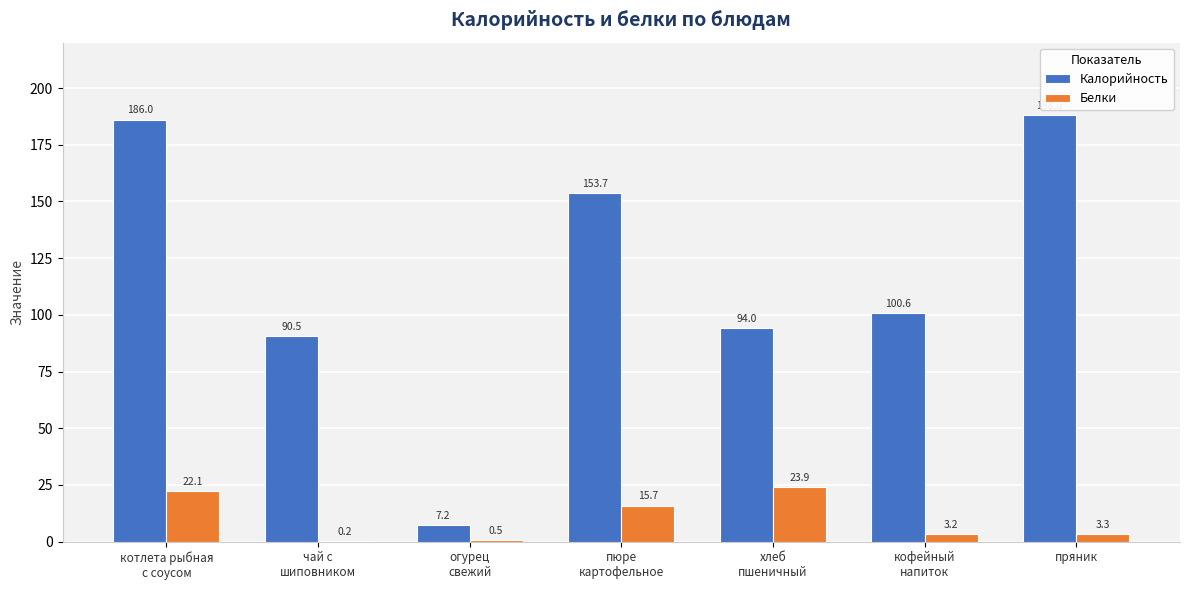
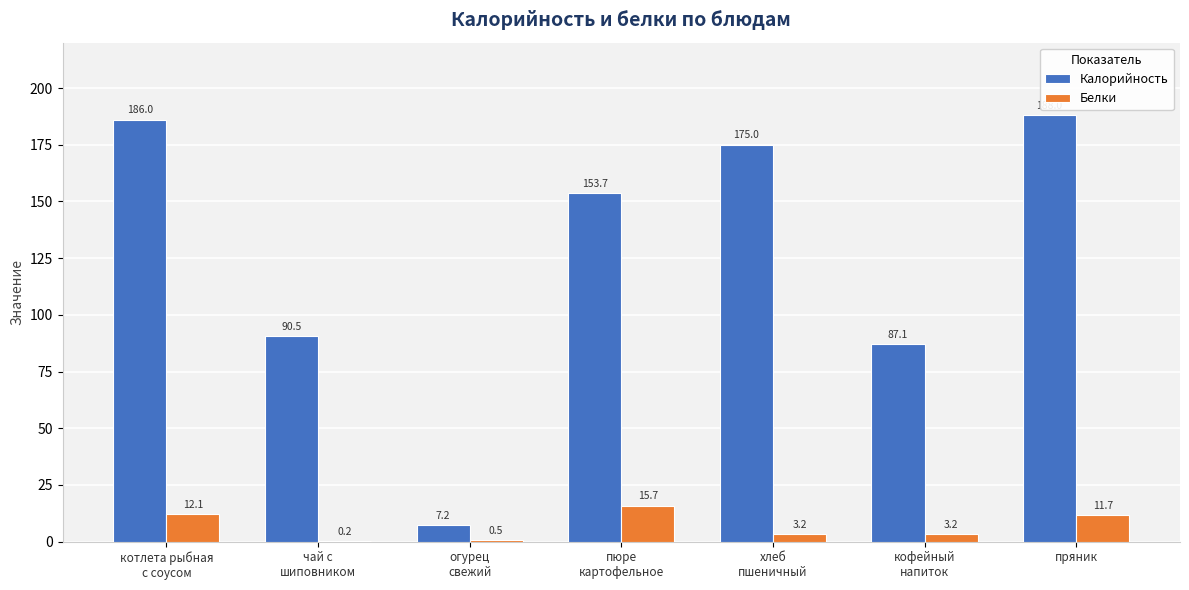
  {
    "Калорийность": {
      "котлета рыбная с соусом": 186.0,
      "чай с шиповником": 90.5,
      "огурец свежий": 7.2,
      "пюре картофельное": 153.7,
-     "хлеб пшеничный": 94.0,
-     "кофейный напиток": 100.6
+     "хлеб пшеничный": 175.0,
+     "кофейный напиток": 87.1
    },
    "Белки": {
-     "котлета рыбная с соусом": 22.1,
+     "котлета рыбная с соусом": 12.1,
      "чай с шиповником": 0.2,
      "огурец свежий": 0.5,
      "пюре картофельное": 15.7,
-     "хлеб пшеничный": 23.9,
+     "хлеб пшеничный": 3.2,
      "кофейный напиток": 3.2,
-     "пряник": 3.3
+     "пряник": 11.7
    }
  }
